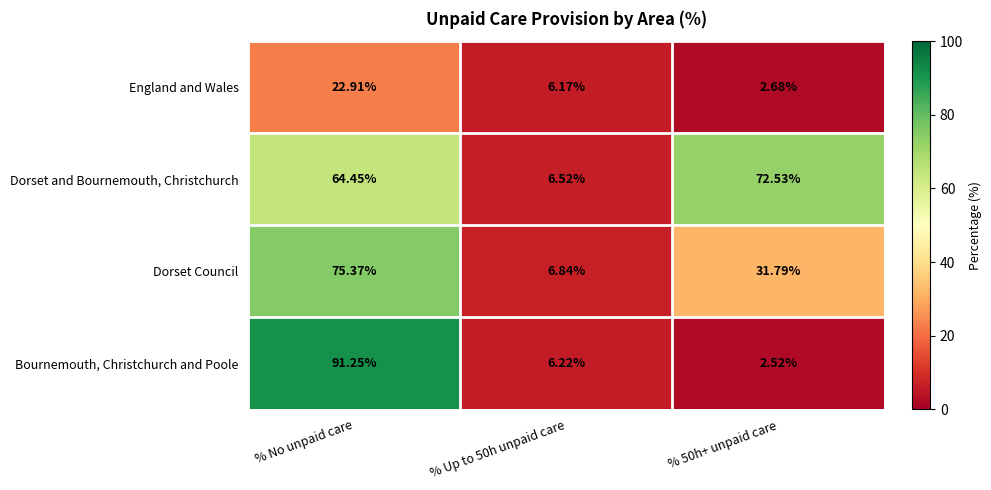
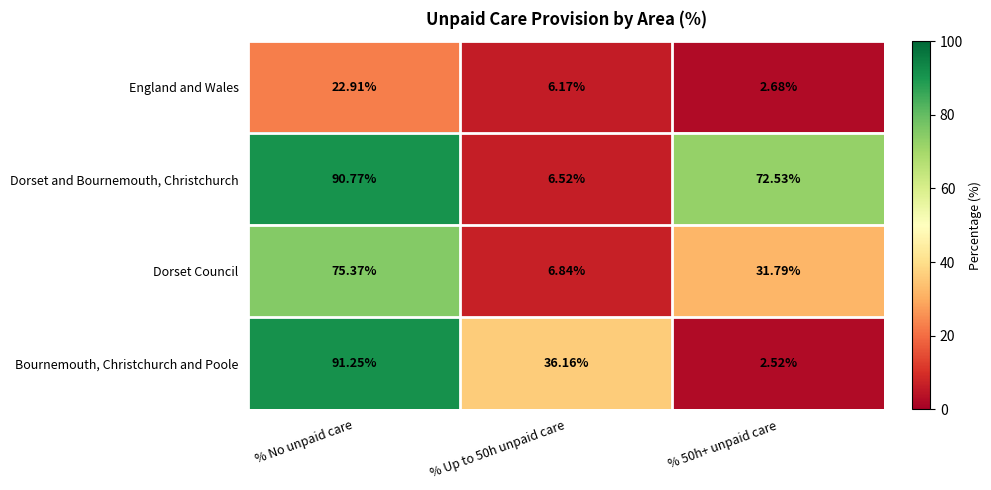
  {
    "England and Wales": {
      "% No unpaid care": "22.91%",
      "% Up to 50h unpaid care": "6.17%",
      "% 50h+ unpaid care": "2.68%"
    },
    "Dorset and Bournemouth, Christchurch": {
-     "% No unpaid care": "64.45%",
+     "% No unpaid care": "90.77%",
      "% Up to 50h unpaid care": "6.52%",
      "% 50h+ unpaid care": "72.53%"
    },
    "Dorset Council": {
      "% No unpaid care": "75.37%",
      "% Up to 50h unpaid care": "6.84%",
      "% 50h+ unpaid care": "31.79%"
    },
    "Bournemouth, Christchurch and Poole": {
      "% No unpaid care": "91.25%",
-     "% Up to 50h unpaid care": "6.22%",
+     "% Up to 50h unpaid care": "36.16%",
      "% 50h+ unpaid care": "2.52%"
    }
  }
